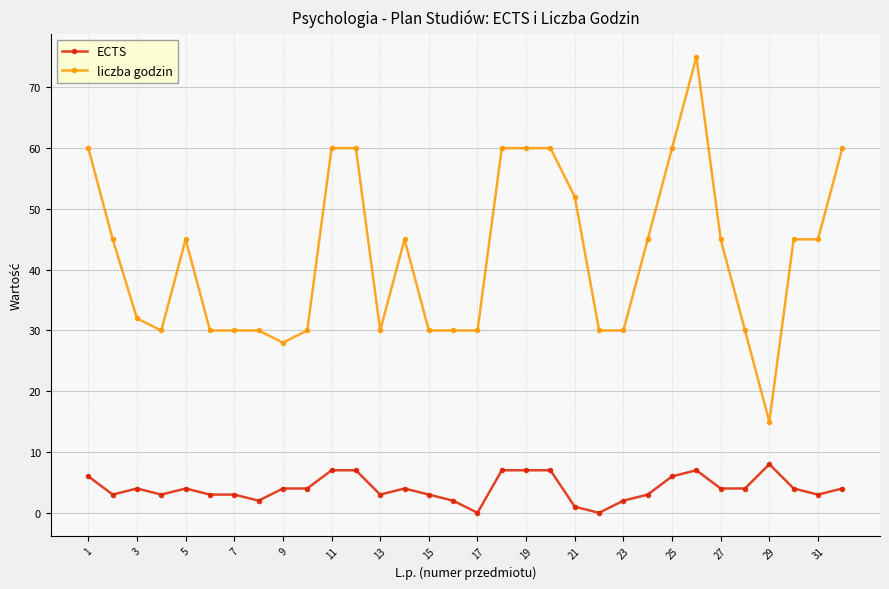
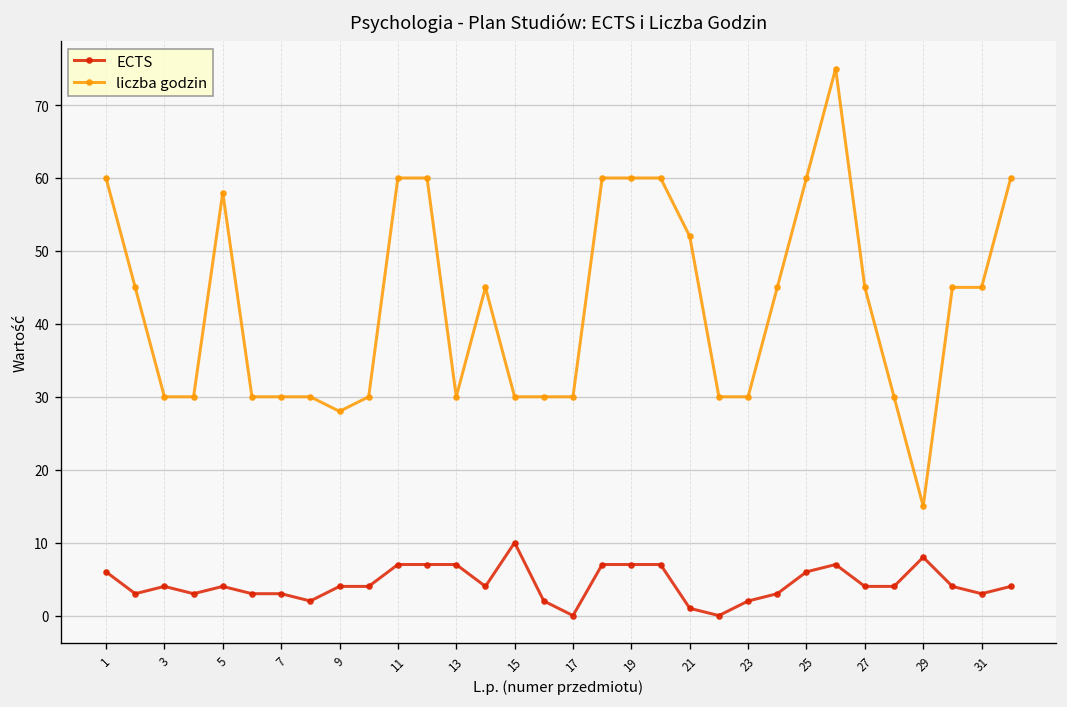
  {
    "ECTS": {
      "1": 6,
      "3": 4,
      "5": 4,
      "7": 3,
      "9": 4,
      "11": 7,
-     "13": 3,
-     "15": 3,
+     "13": 7,
+     "15": 10,
      "17": 0,
      "19": 7,
      "21": 1,
      "23": 2,
      "25": 6,
      "27": 4,
      "29": 8,
      "31": 3
    },
    "liczba godzin": {
      "1": 60,
-     "3": 32,
-     "5": 45,
+     "3": 30,
+     "5": 58,
      "7": 30,
      "9": 28,
      "11": 60,
      "13": 30,
      "15": 30,
      "17": 30,
      "19": 60,
      "21": 52,
      "23": 30,
      "25": 60,
      "27": 45,
      "29": 15,
      "31": 45
    }
  }
